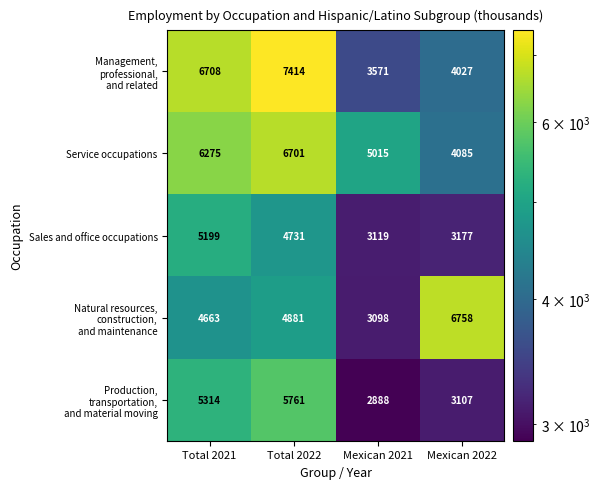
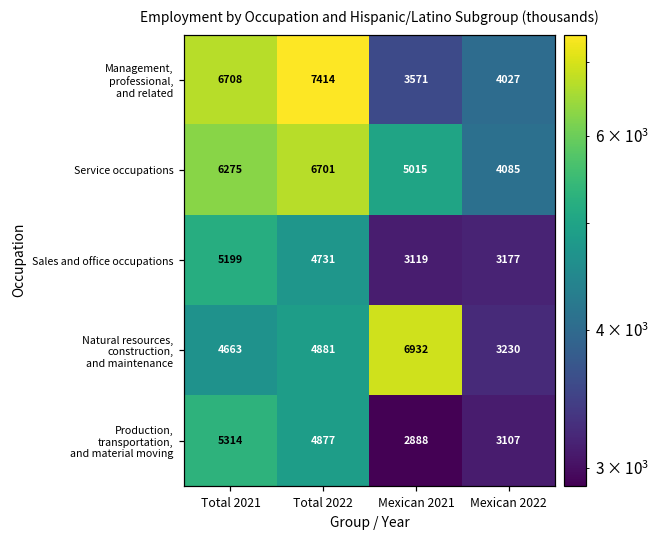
  {
    "Management, professional, and related": {
      "Total 2021": 6708,
      "Total 2022": 7414,
      "Mexican 2021": 3571,
      "Mexican 2022": 4027
    },
    "Service occupations": {
      "Total 2021": 6275,
      "Total 2022": 6701,
      "Mexican 2021": 5015,
      "Mexican 2022": 4085
    },
    "Sales and office occupations": {
      "Total 2021": 5199,
      "Total 2022": 4731,
      "Mexican 2021": 3119,
      "Mexican 2022": 3177
    },
    "Natural resources, construction, and maintenance": {
      "Total 2021": 4663,
      "Total 2022": 4881,
-     "Mexican 2021": 3098,
-     "Mexican 2022": 6758
+     "Mexican 2021": 6932,
+     "Mexican 2022": 3230
    },
    "Production, transportation, and material moving": {
      "Total 2021": 5314,
-     "Total 2022": 5761,
+     "Total 2022": 4877,
      "Mexican 2021": 2888,
      "Mexican 2022": 3107
    }
  }
